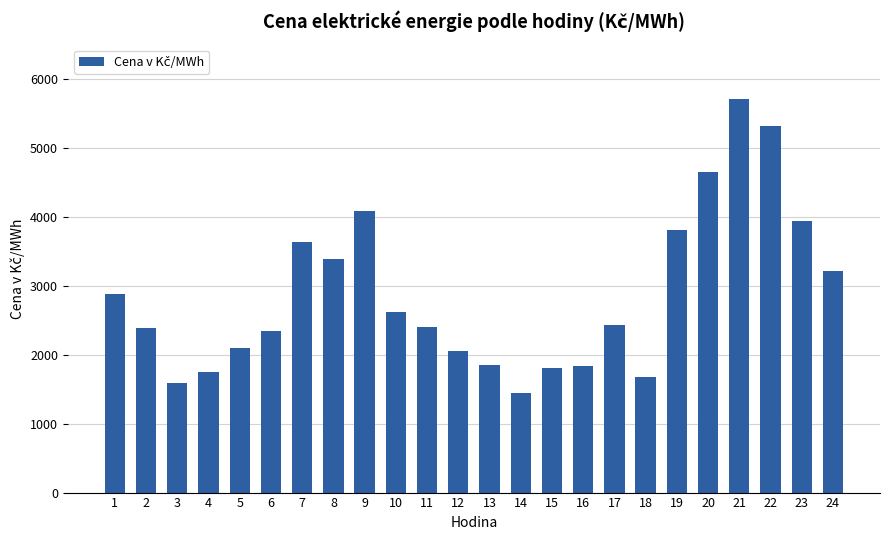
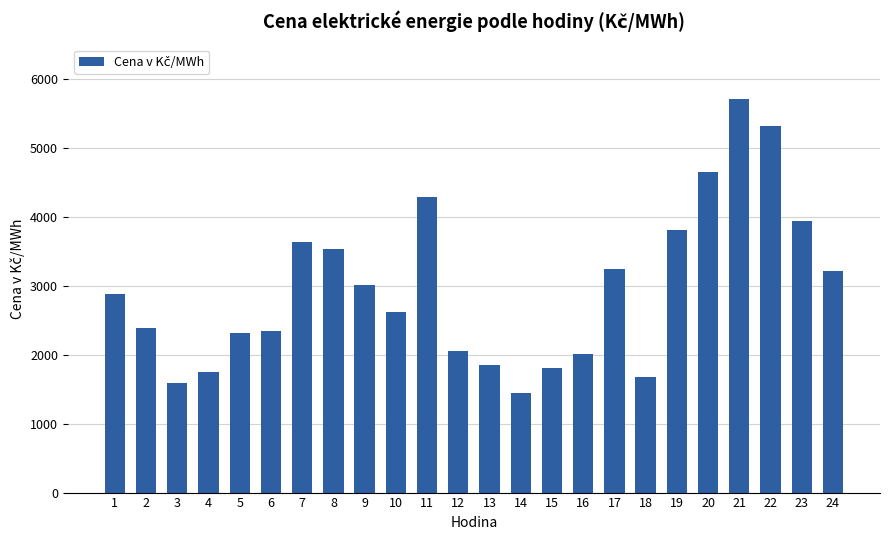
  {
    "1": 2900,
    "2": 2400,
    "3": 1600,
    "4": 1700,
-   "5": 2100,
+   "5": 2300,
    "6": 2300,
    "7": 3600,
-   "8": 3400,
-   "9": 4100,
+   "8": 3500,
+   "9": 3000,
    "10": 2600,
-   "11": 2400,
+   "11": 4300,
    "12": 2100,
    "13": 1800,
    "14": 1400,
    "15": 1800,
-   "16": 1800,
-   "17": 2400,
+   "16": 2000,
+   "17": 3200,
    "18": 1700,
    "19": 3800,
    "20": 4700,
    "21": 5700,
    "22": 5300,
    "23": 3900,
    "24": 3200
  }
